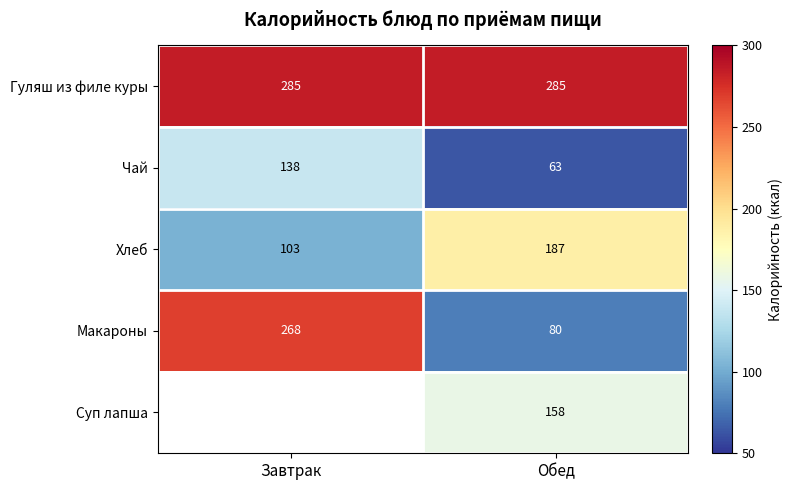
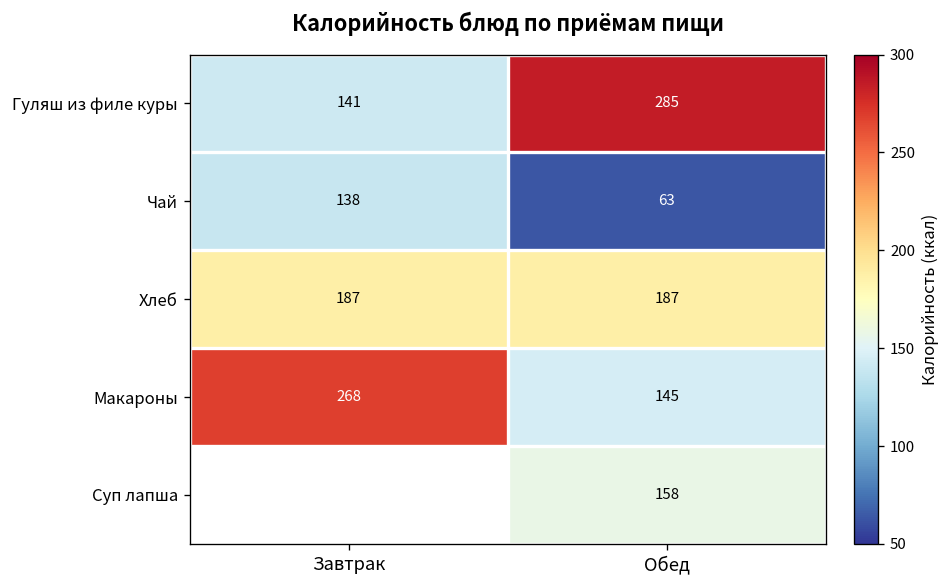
  {
    "Гуляш из филе куры": {
-     "Завтрак": 285,
+     "Завтрак": 141,
      "Обед": 285
    },
    "Чай": {
      "Завтрак": 138,
      "Обед": 63
    },
    "Хлеб": {
-     "Завтрак": 103,
+     "Завтрак": 187,
      "Обед": 187
    },
    "Макароны": {
      "Завтрак": 268,
-     "Обед": 80
+     "Обед": 145
    },
    "Суп лапша": {
      "Обед": 158
    }
  }
